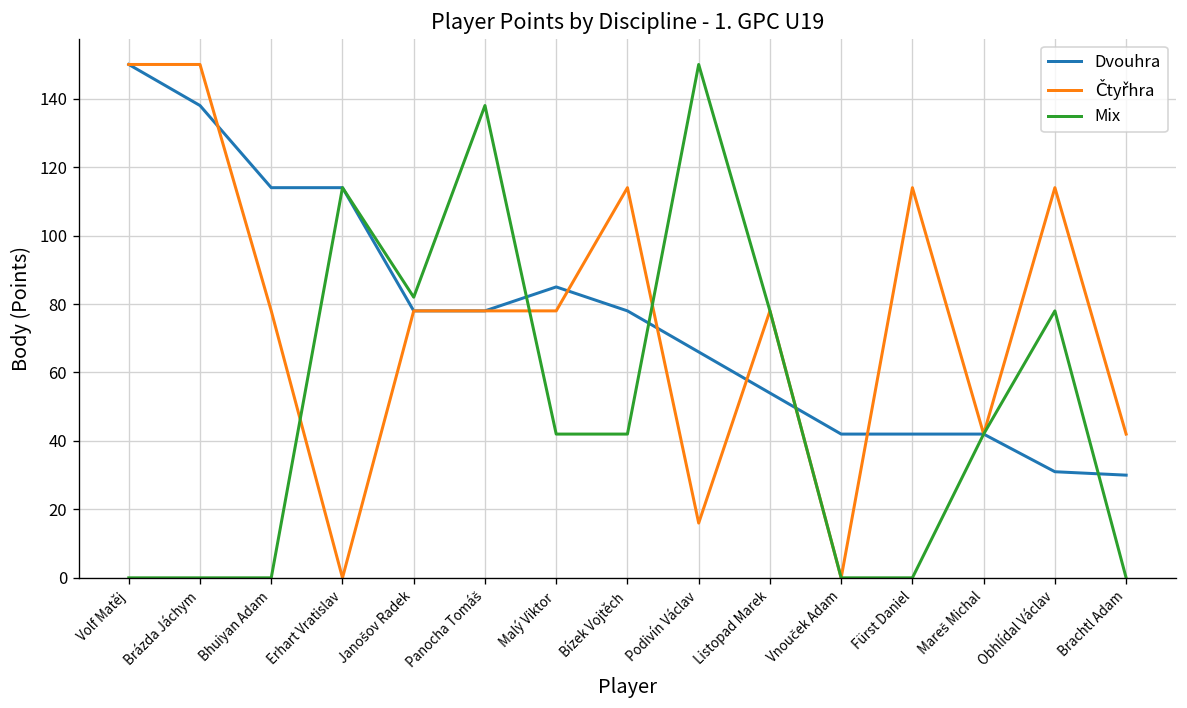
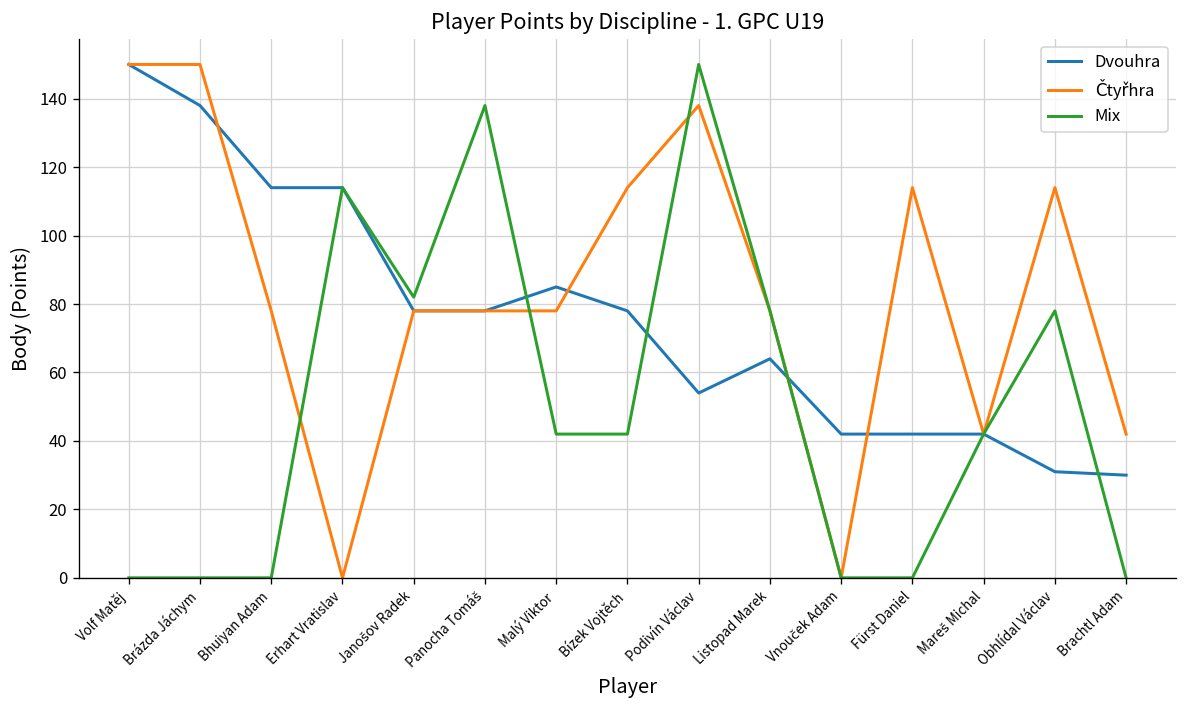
  {
    "Dvouhra": {
      "Brázda Jáchym": 138,
      "Bhuiyan Adam": 114,
      "Malý Viktor": 85,
      "Bízek Vojtěch": 78,
-     "Podivín Václav": 66,
-     "Listopad Marek": 54,
+     "Podivín Václav": 54,
+     "Listopad Marek": 64,
      "Vnouček Adam": 42,
      "Fürst Daniel": 42,
      "Obhlídal Václav": 31,
      "Brachtl Adam": 30
    },
    "Čtyřhra": {
      "Brázda Jáchym": 150,
      "Bhuiyan Adam": 78,
      "Erhart Vratislav": 0,
      "Malý Viktor": 78,
      "Bízek Vojtěch": 114,
-     "Podivín Václav": 16,
+     "Podivín Václav": 138,
      "Fürst Daniel": 114,
      "Obhlídal Václav": 114,
      "Brachtl Adam": 42
    },
    "Mix": {
      "Volf Matěj": 0,
      "Brázda Jáchym": 0,
      "Bhuiyan Adam": 0,
      "Janošov Radek": 82,
      "Panocha Tomáš": 138,
      "Malý Viktor": 42,
      "Bízek Vojtěch": 42,
      "Podivín Václav": 150,
      "Fürst Daniel": 0,
      "Obhlídal Václav": 78,
      "Brachtl Adam": 0
    }
  }
